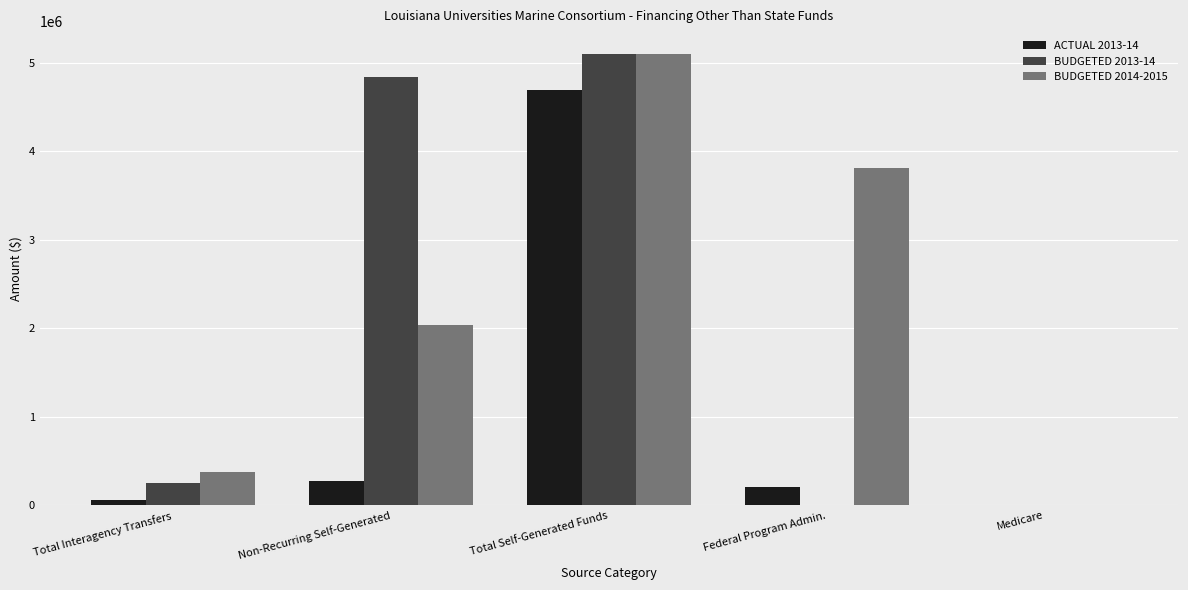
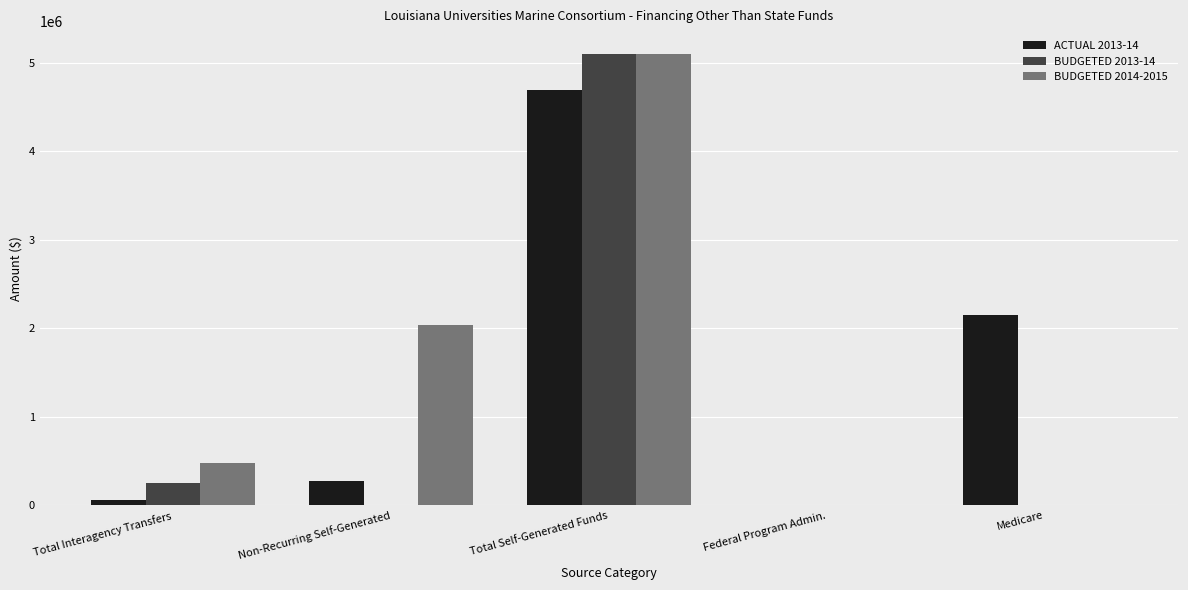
  {
    "ACTUAL 2013-14": {
      "Total Interagency Transfers": 100000,
      "Non-Recurring Self-Generated": 300000,
      "Total Self-Generated Funds": 4700000,
-     "Federal Program Admin.": 200000,
-     "Medicare": 0
+     "Federal Program Admin.": 0,
+     "Medicare": 2200000
    },
    "BUDGETED 2013-14": {
      "Total Interagency Transfers": 200000,
-     "Non-Recurring Self-Generated": 4800000,
+     "Non-Recurring Self-Generated": 0,
      "Total Self-Generated Funds": 5100000,
      "Federal Program Admin.": 0,
      "Medicare": 0
    },
    "BUDGETED 2014-2015": {
-     "Total Interagency Transfers": 400000,
+     "Total Interagency Transfers": 500000,
      "Non-Recurring Self-Generated": 2000000,
      "Total Self-Generated Funds": 5100000,
-     "Federal Program Admin.": 3800000,
+     "Federal Program Admin.": 0,
      "Medicare": 0
    }
  }
